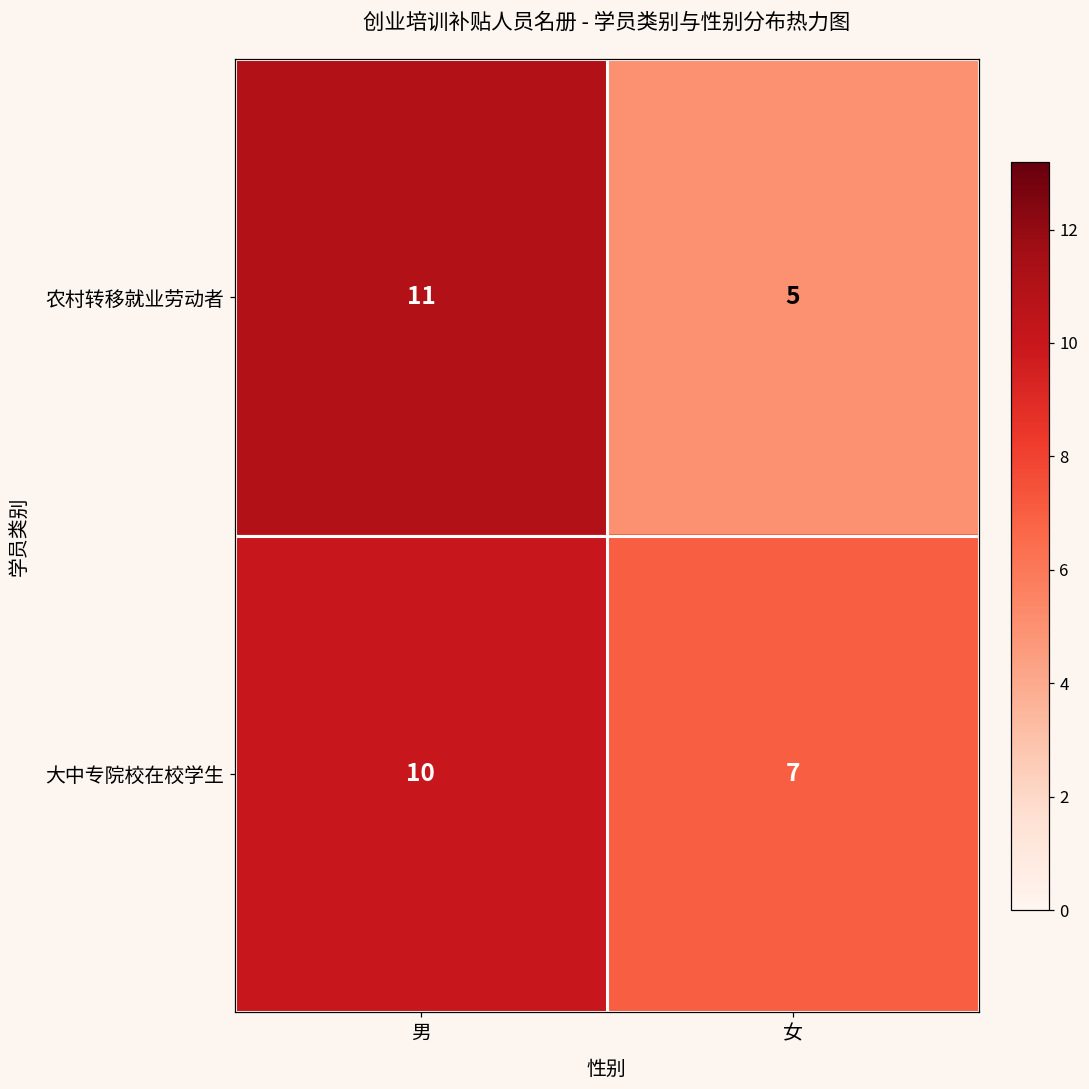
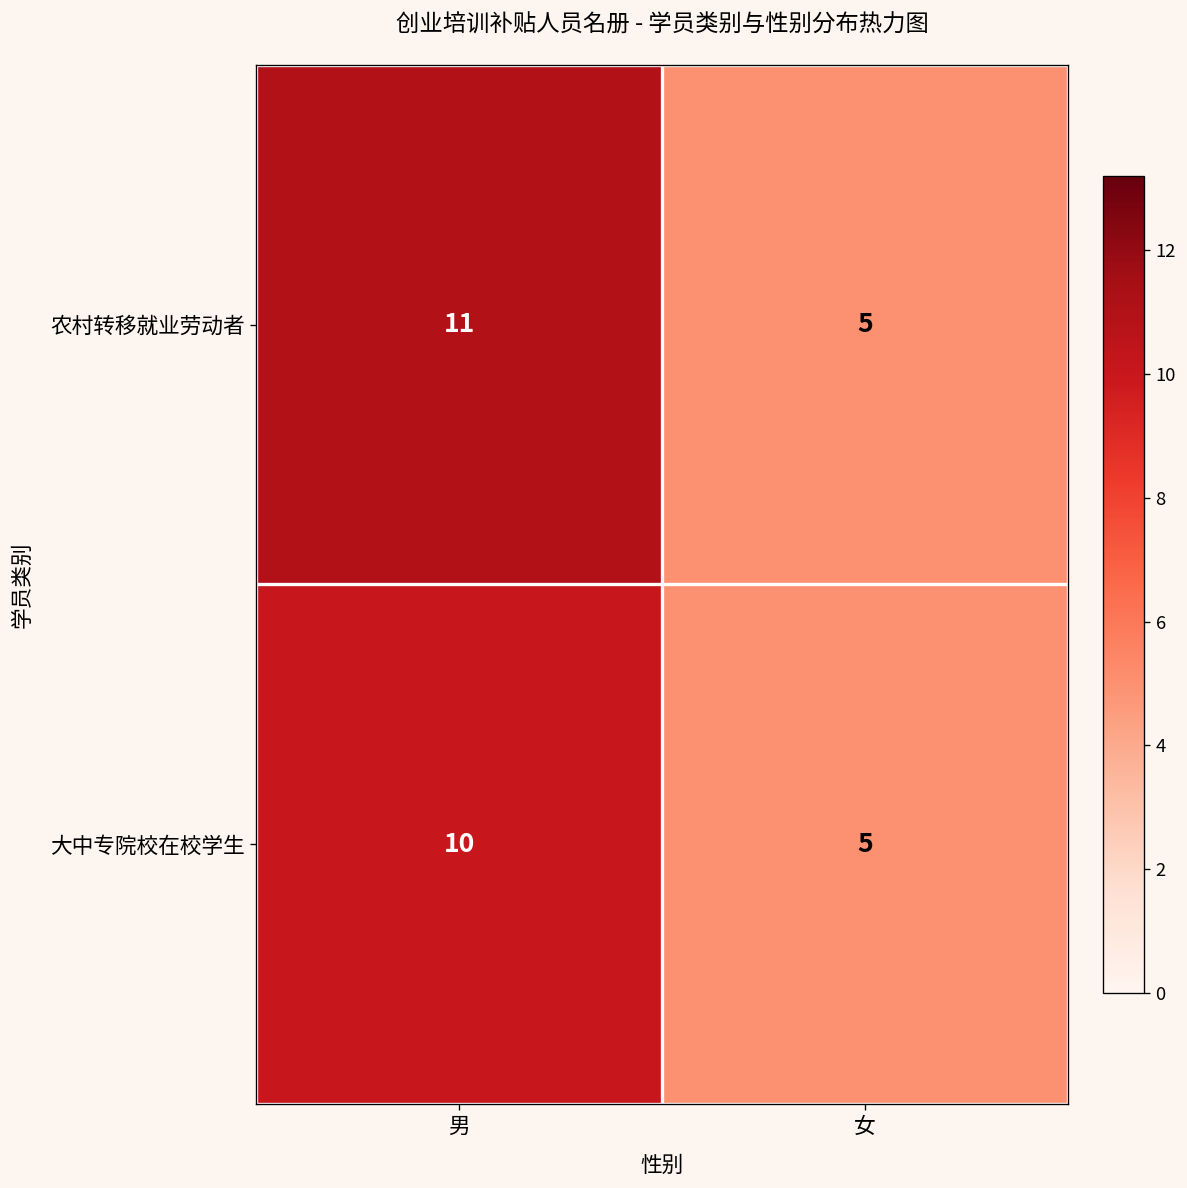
  {
    "农村转移就业劳动者": {
      "男": 11,
      "女": 5
    },
    "大中专院校在校学生": {
      "男": 10,
-     "女": 7
+     "女": 5
    }
  }
